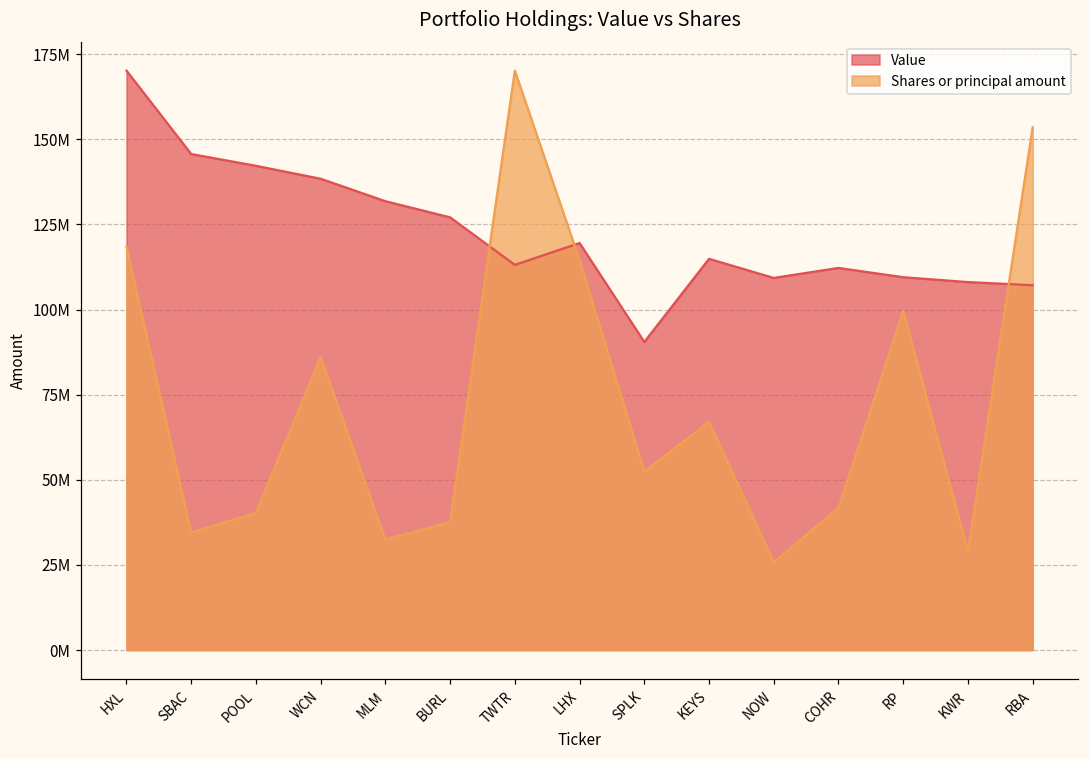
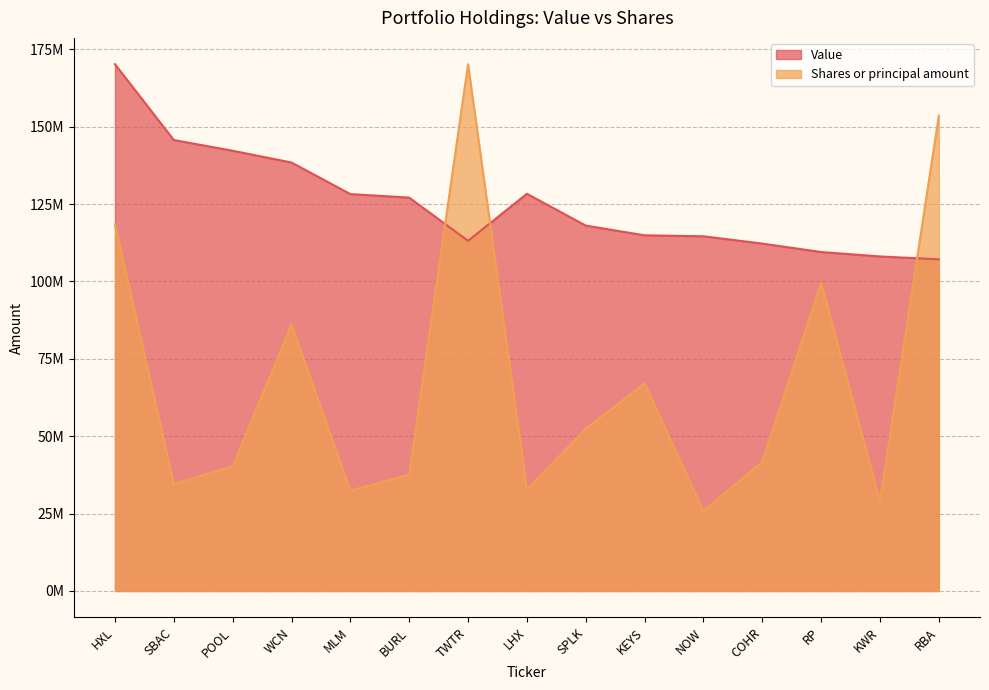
  {
    "Value": {
      "HXL": 170000000,
      "SBAC": 146000000,
      "POOL": 142000000,
      "WCN": 138000000,
-     "MLM": 132000000,
+     "MLM": 128000000,
      "BURL": 127000000,
      "TWTR": 113000000,
-     "LHX": 120000000,
-     "SPLK": 90000000,
+     "LHX": 128000000,
+     "SPLK": 118000000,
      "KEYS": 115000000,
-     "NOW": 109000000,
+     "NOW": 115000000,
      "COHR": 112000000,
      "RP": 110000000,
      "KWR": 108000000,
      "RBA": 107000000
    },
    "Shares or principal amount": {
      "HXL": 118000000,
      "SBAC": 35000000,
      "POOL": 40000000,
      "WCN": 86000000,
      "MLM": 32000000,
      "BURL": 38000000,
      "TWTR": 170000000,
-     "LHX": 115000000,
+     "LHX": 33000000,
      "SPLK": 52000000,
      "KEYS": 67000000,
      "NOW": 26000000,
      "COHR": 42000000,
      "RP": 100000000,
      "KWR": 29000000,
      "RBA": 154000000
    }
  }
